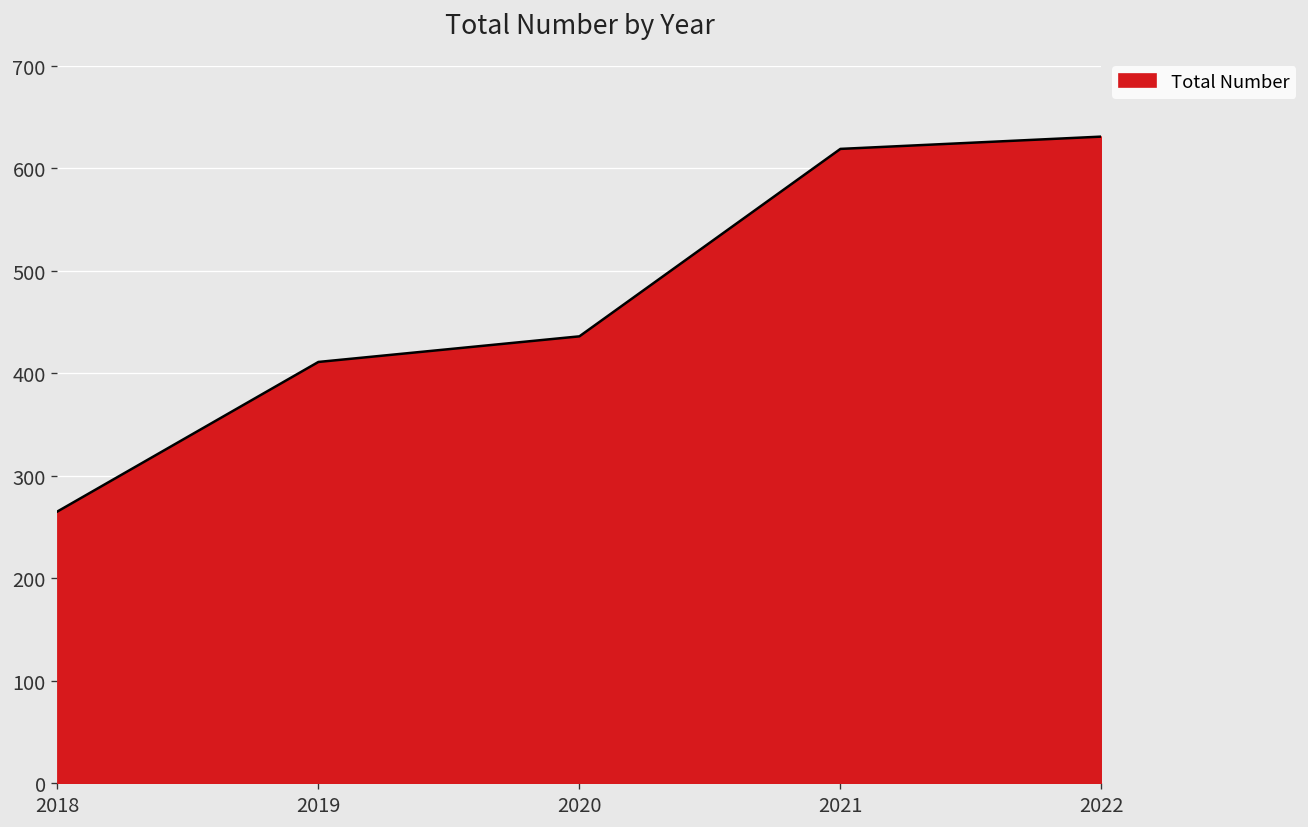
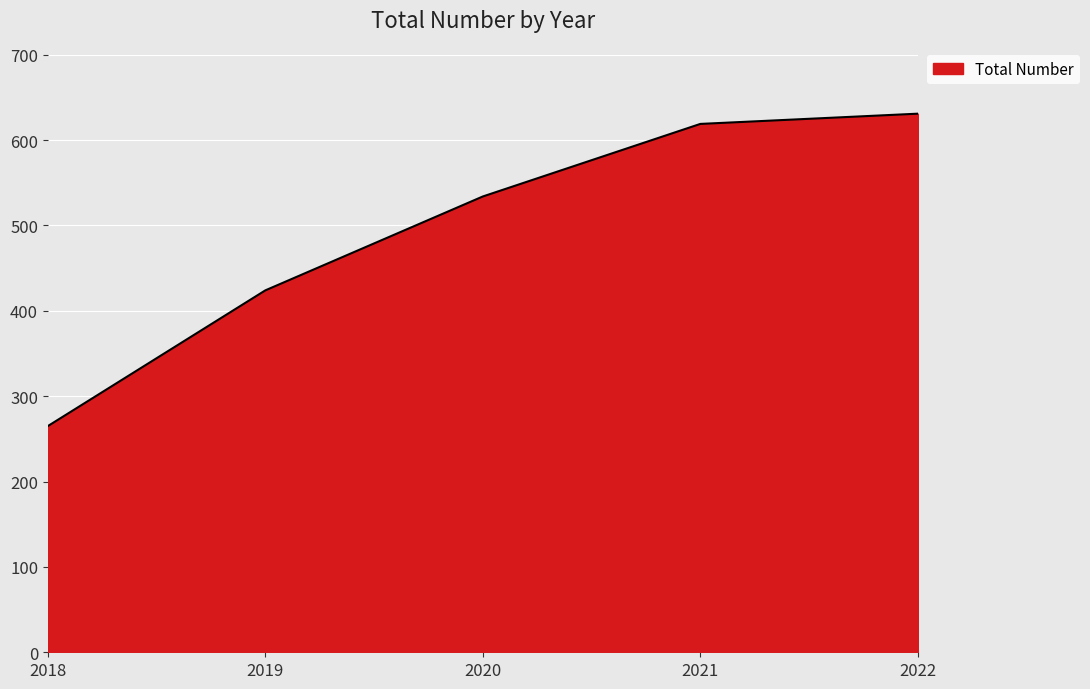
  {
    "2018": 270,
-   "2019": 410,
-   "2020": 440,
+   "2019": 420,
+   "2020": 530,
    "2021": 620,
    "2022": 630
  }
